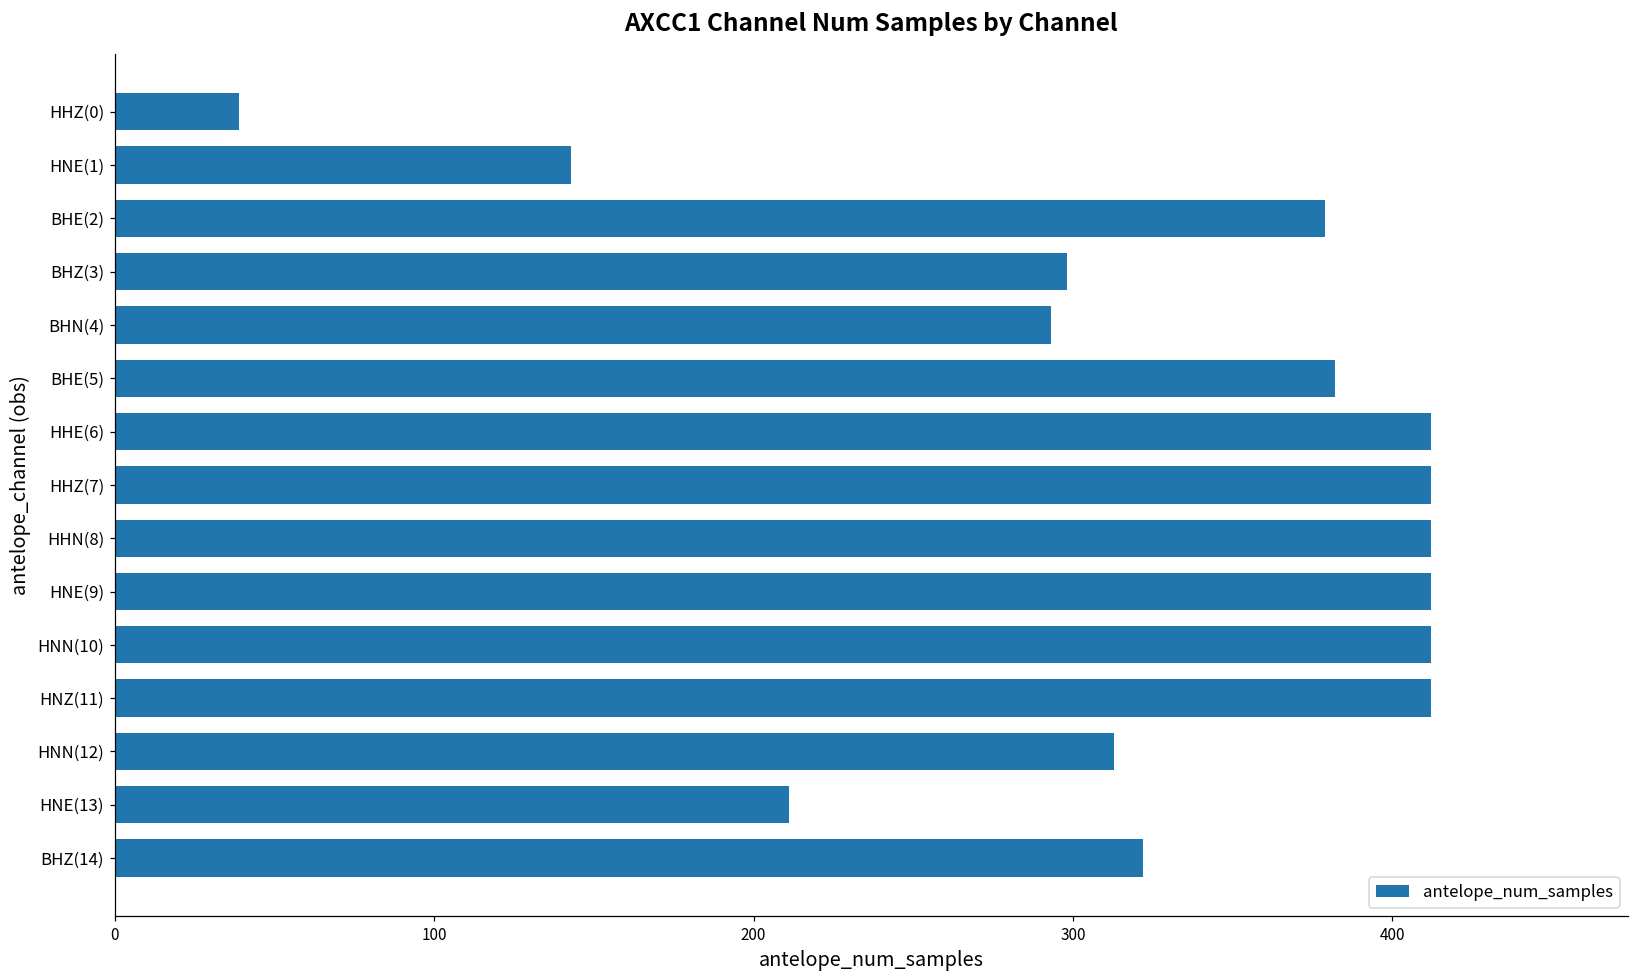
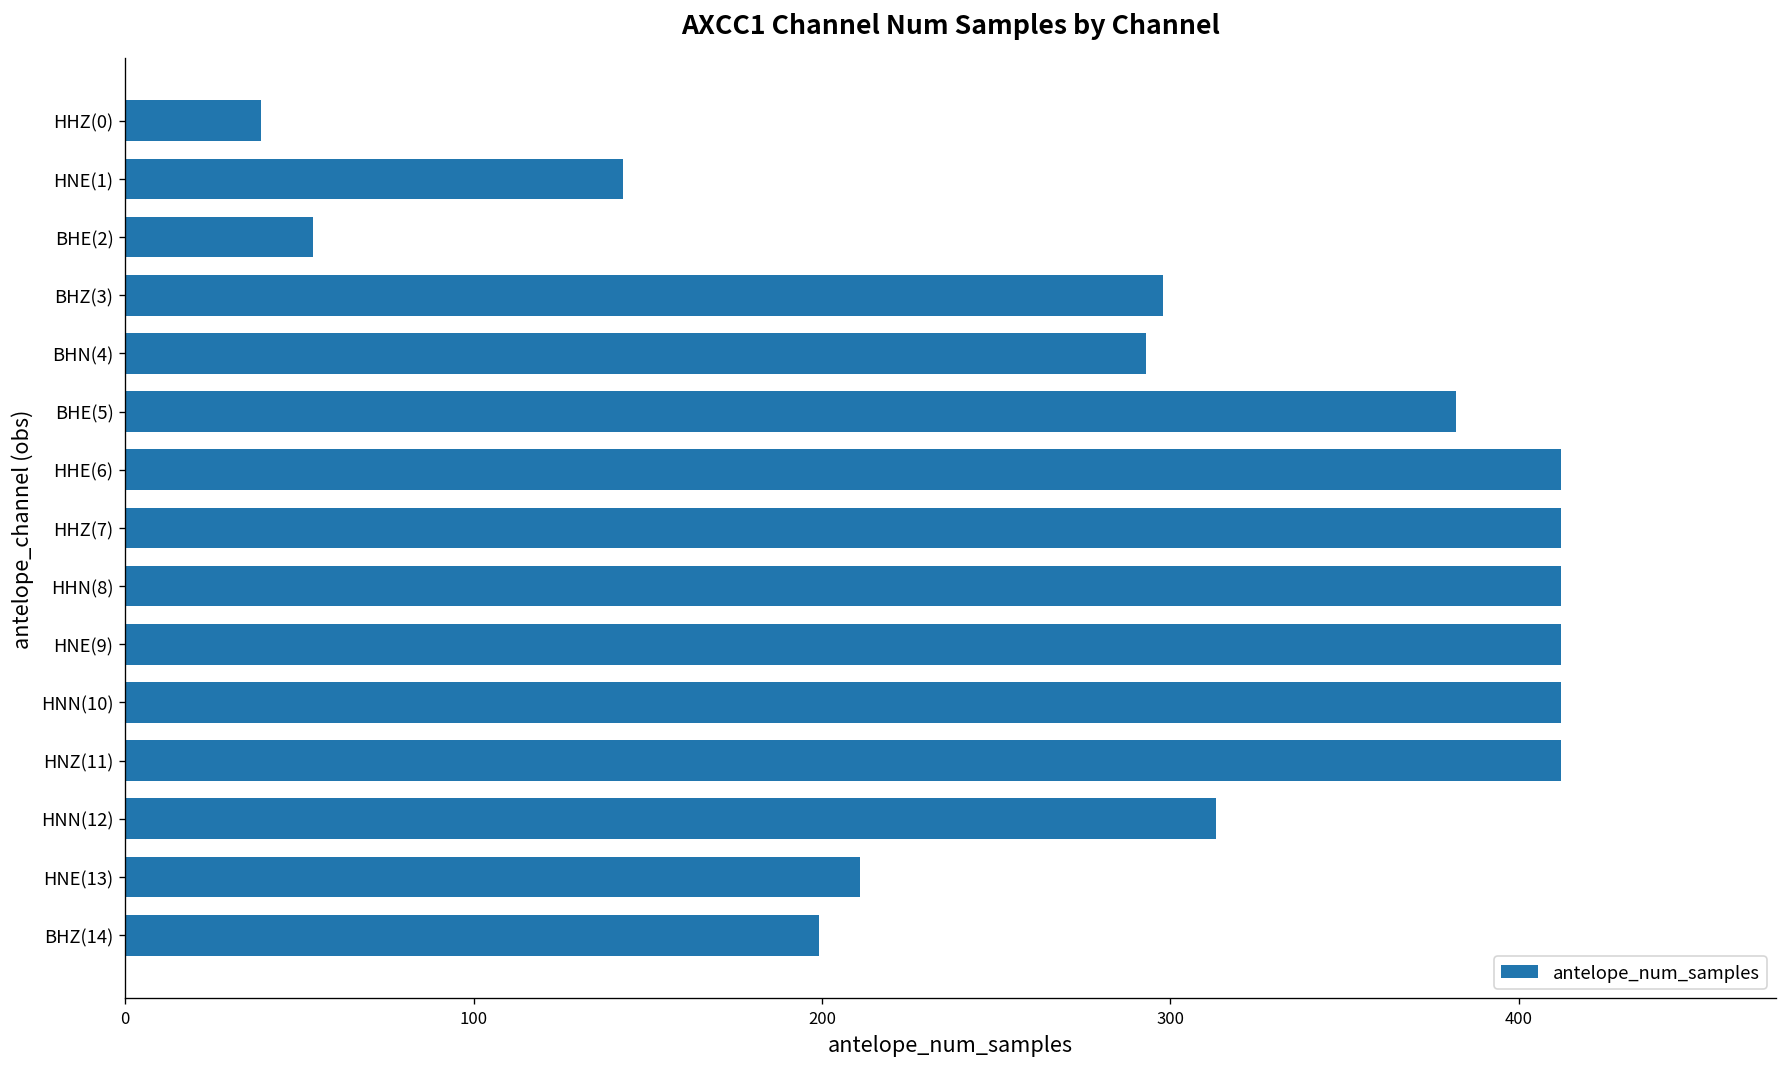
  {
    "HHZ(0)": 39,
    "HNE(1)": 143,
-   "BHE(2)": 379,
+   "BHE(2)": 54,
    "BHZ(3)": 298,
    "BHN(4)": 293,
    "BHE(5)": 382,
    "HHE(6)": 412,
    "HHZ(7)": 412,
    "HHN(8)": 412,
    "HNE(9)": 412,
    "HNN(10)": 412,
    "HNZ(11)": 412,
    "HNN(12)": 313,
    "HNE(13)": 211,
-   "BHZ(14)": 322
+   "BHZ(14)": 199
  }
